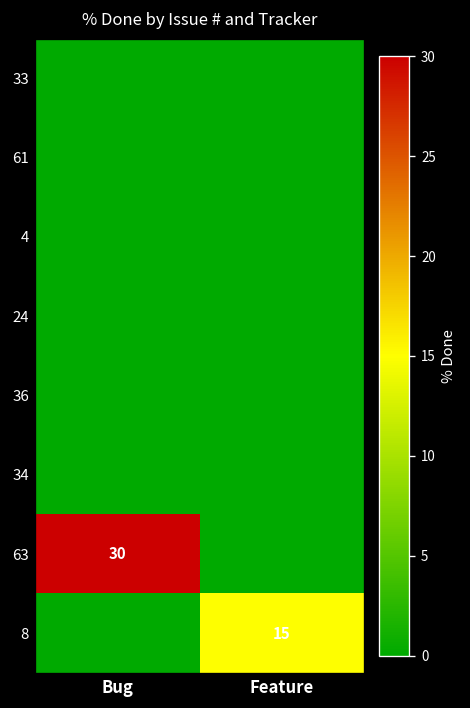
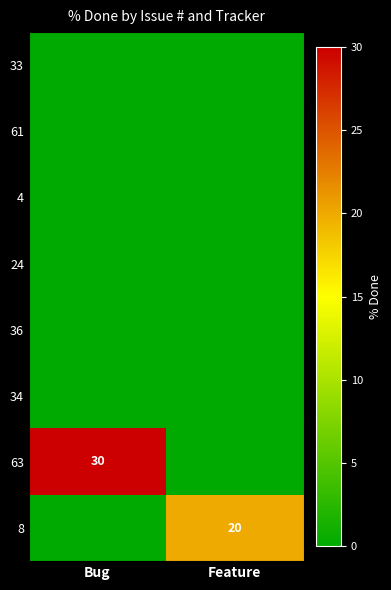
  {
    "63": {
      "Bug": 30
    },
    "8": {
-     "Feature": 15
+     "Feature": 20
    }
  }
